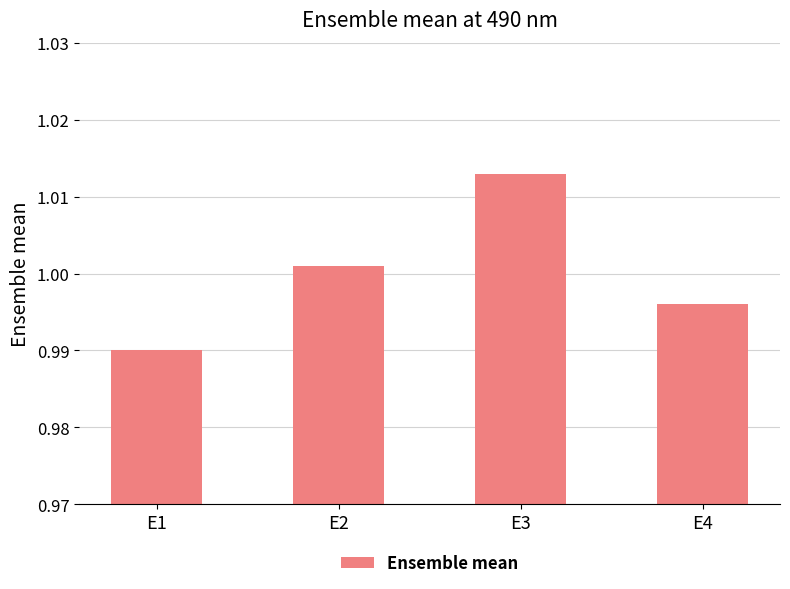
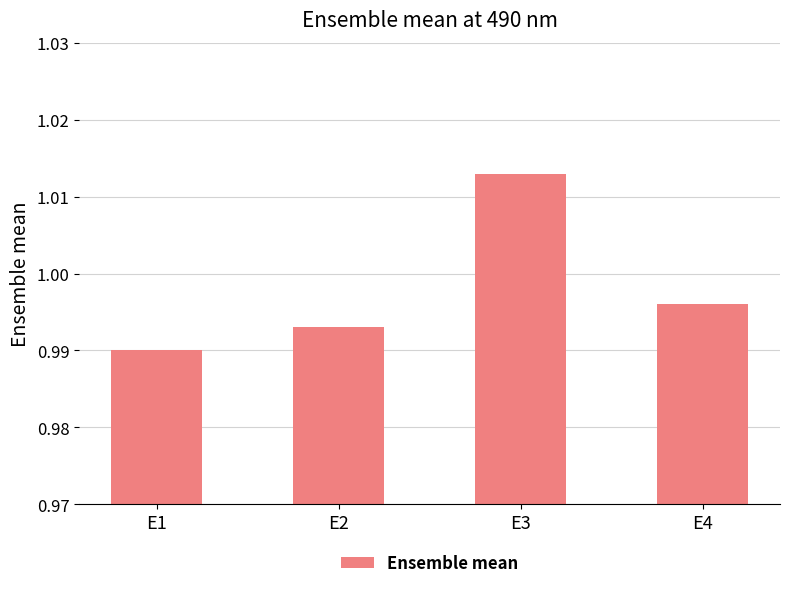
  {
    "E1": 0.990,
-   "E2": 1.001,
+   "E2": 0.993,
    "E3": 1.013,
    "E4": 0.996
  }
